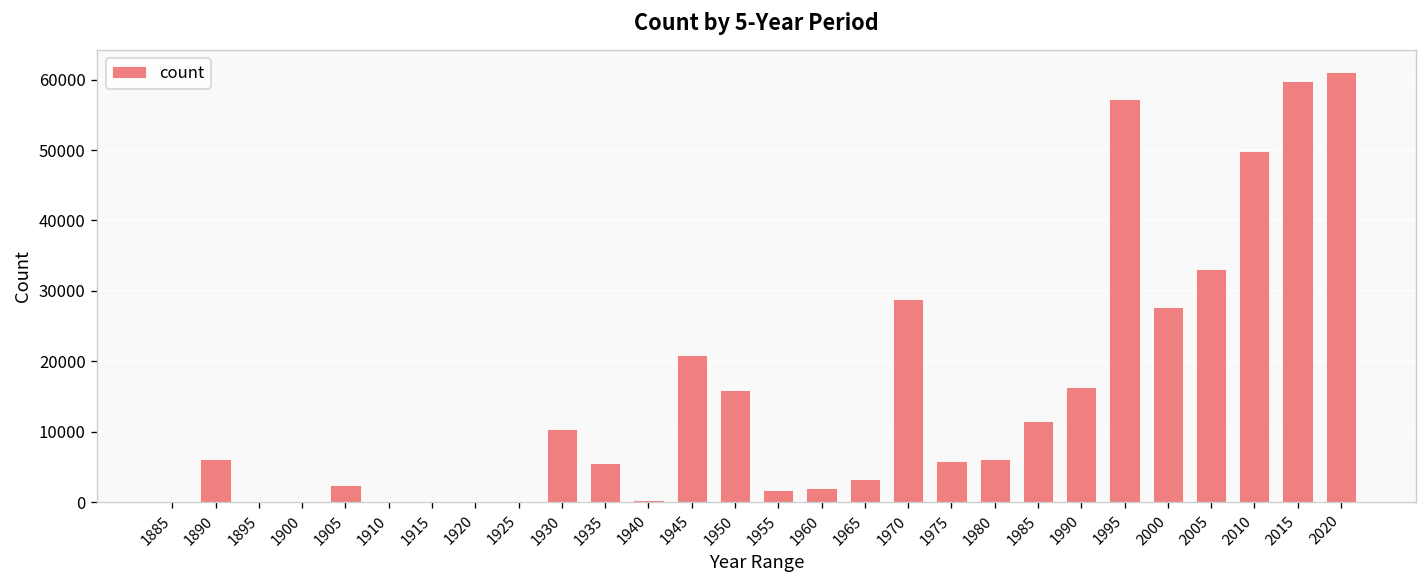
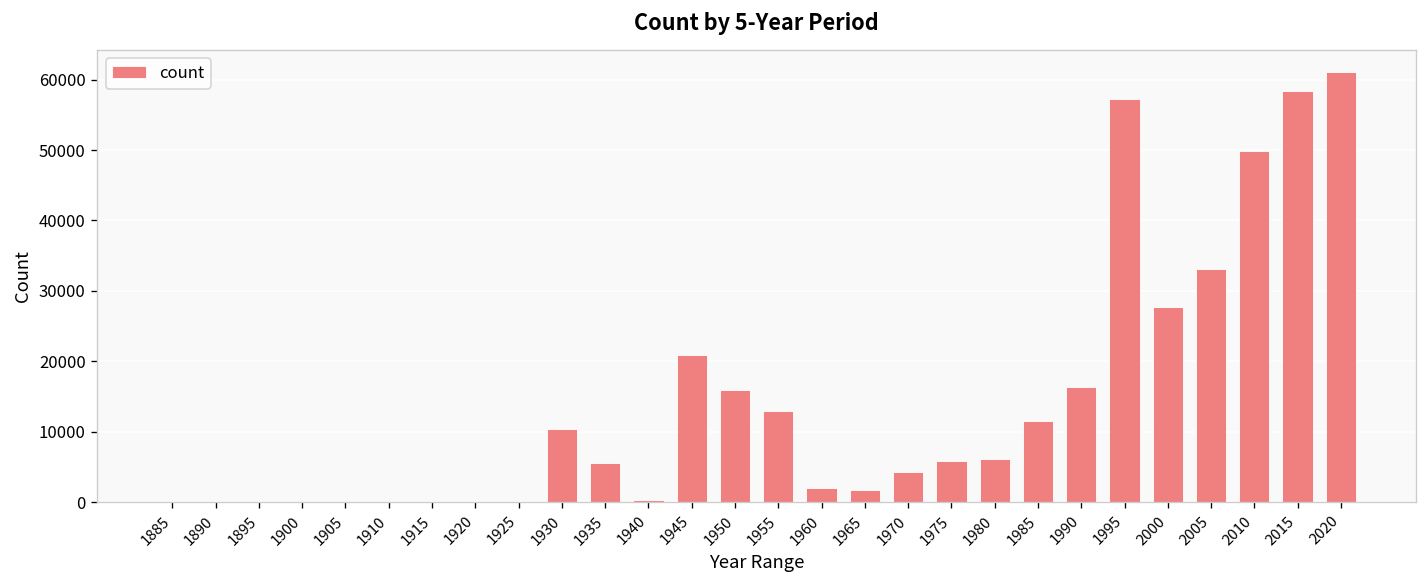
  {
-   "1890": 6000,
+   "1890": 0,
    "1900": 0,
-   "1905": 2000,
+   "1905": 0,
    "1930": 10000,
    "1935": 6000,
    "1945": 21000,
    "1950": 16000,
-   "1955": 2000,
+   "1955": 13000,
    "1960": 2000,
-   "1965": 3000,
-   "1970": 29000,
+   "1965": 2000,
+   "1970": 4000,
    "1975": 6000,
    "1980": 6000,
    "1985": 12000,
    "1990": 16000,
    "1995": 57000,
    "2000": 28000,
    "2005": 33000,
    "2010": 50000,
-   "2015": 60000,
+   "2015": 58000,
    "2020": 61000
  }
